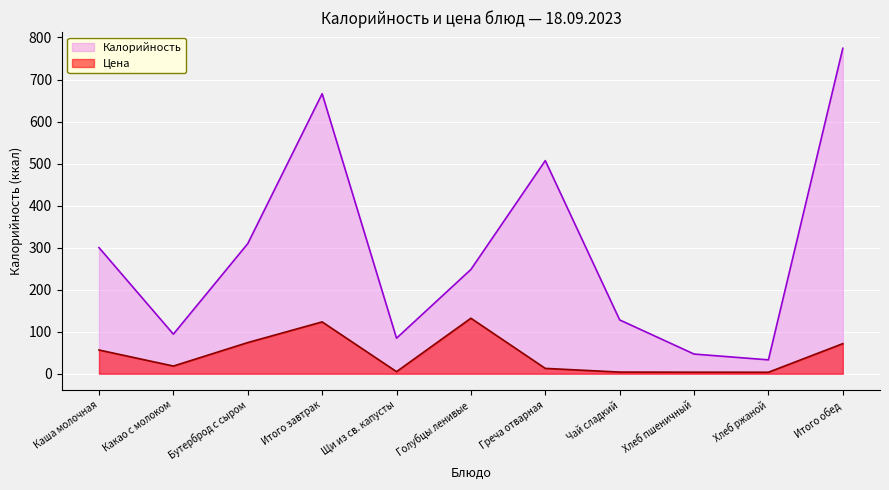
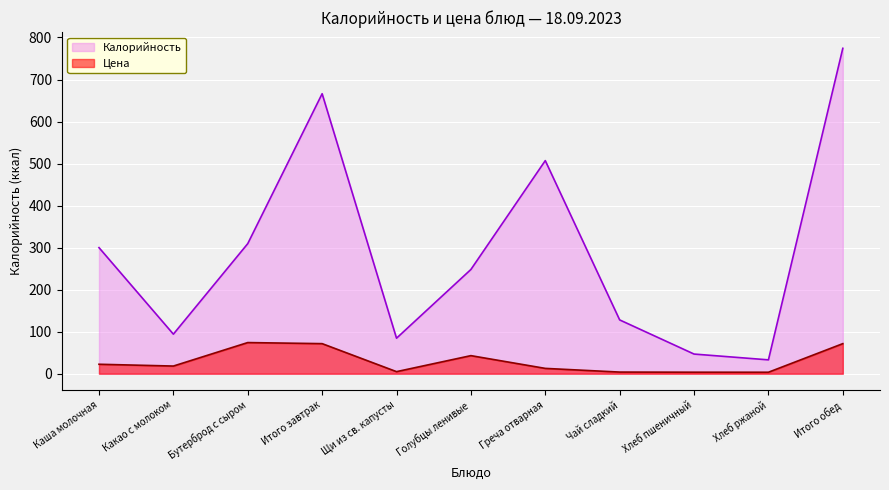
  {
    "Калорийность": {
      "Каша молочная": 300,
      "Какао с молоком": 90,
      "Бутерброд с сыром": 310,
      "Итого завтрак": 670,
      "Щи из св. капусты": 80,
      "Голубцы ленивые": 250,
      "Греча отварная": 510,
      "Чай сладкий": 130,
      "Хлеб пшеничный": 50,
      "Хлеб ржаной": 30,
      "Итого обед": 770
    },
    "Цена": {
-     "Каша молочная": 60,
+     "Каша молочная": 20,
      "Какао с молоком": 20,
      "Бутерброд с сыром": 70,
-     "Итого завтрак": 120,
+     "Итого завтрак": 70,
      "Щи из св. капусты": 0,
-     "Голубцы ленивые": 130,
+     "Голубцы ленивые": 40,
      "Греча отварная": 10,
      "Чай сладкий": 0,
      "Хлеб пшеничный": 0,
      "Хлеб ржаной": 0,
      "Итого обед": 70
    }
  }
